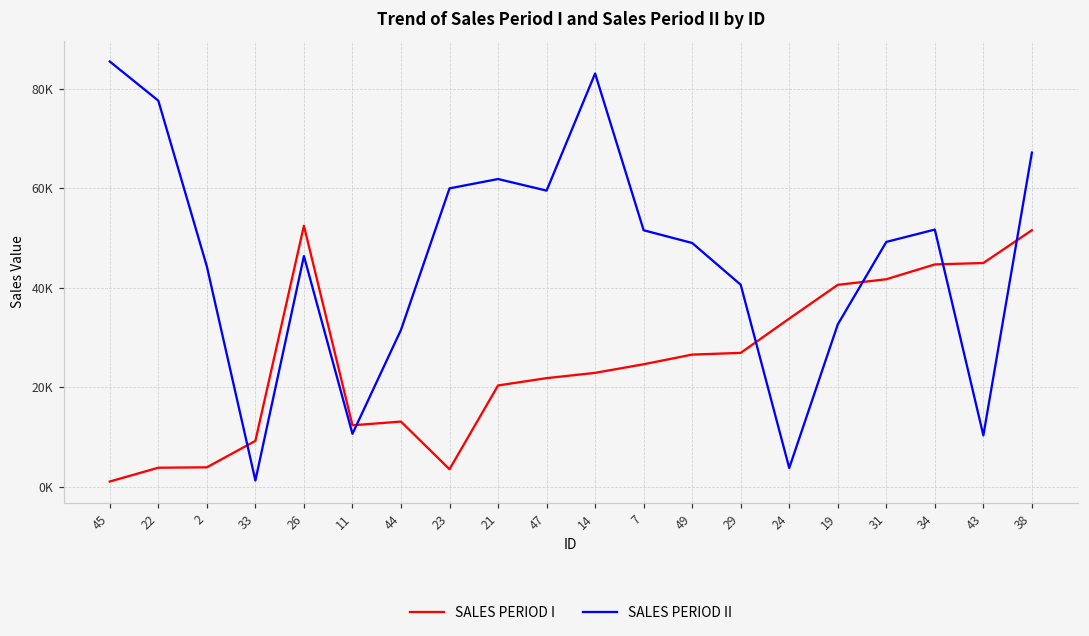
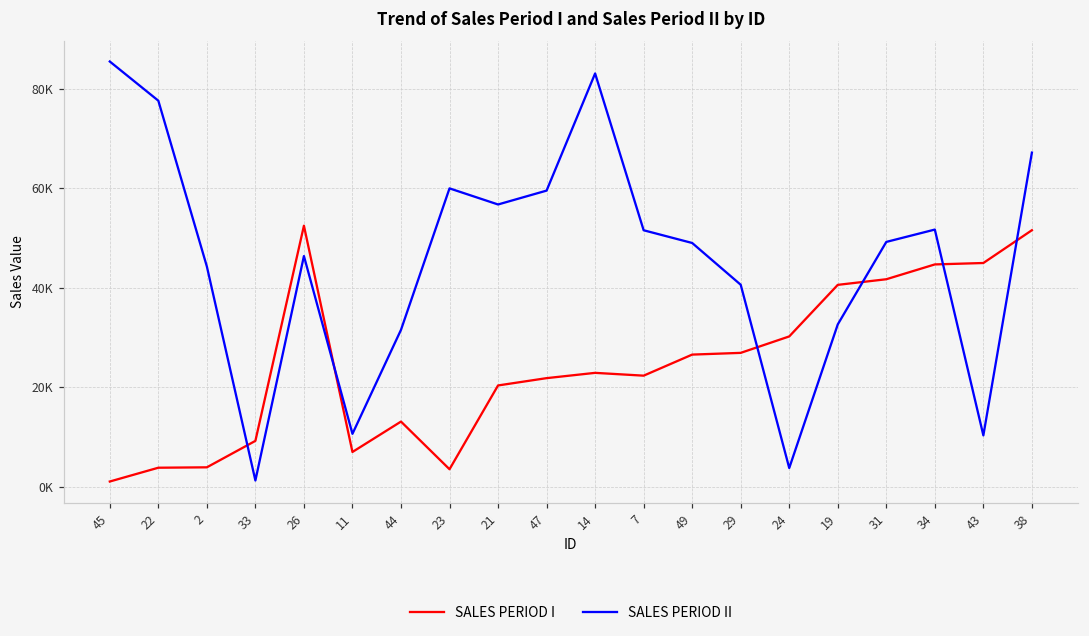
  {
    "SALES PERIOD I": {
      "45": 1000,
      "22": 4000,
      "2": 4000,
      "33": 9000,
      "26": 52000,
-     "11": 12000,
+     "11": 7000,
      "44": 13000,
      "23": 4000,
      "21": 20000,
      "47": 22000,
      "14": 23000,
-     "7": 25000,
+     "7": 22000,
      "49": 27000,
      "29": 27000,
-     "24": 34000,
+     "24": 30000,
      "19": 41000,
      "31": 42000,
      "34": 45000,
      "43": 45000,
      "38": 52000
    },
    "SALES PERIOD II": {
      "45": 85000,
      "22": 78000,
      "2": 44000,
      "33": 1000,
      "26": 46000,
      "11": 11000,
      "44": 32000,
      "23": 60000,
-     "21": 62000,
+     "21": 57000,
      "47": 60000,
      "14": 83000,
      "7": 52000,
      "49": 49000,
      "29": 41000,
      "24": 4000,
      "19": 33000,
      "31": 49000,
      "34": 52000,
      "43": 10000,
      "38": 67000
    }
  }
